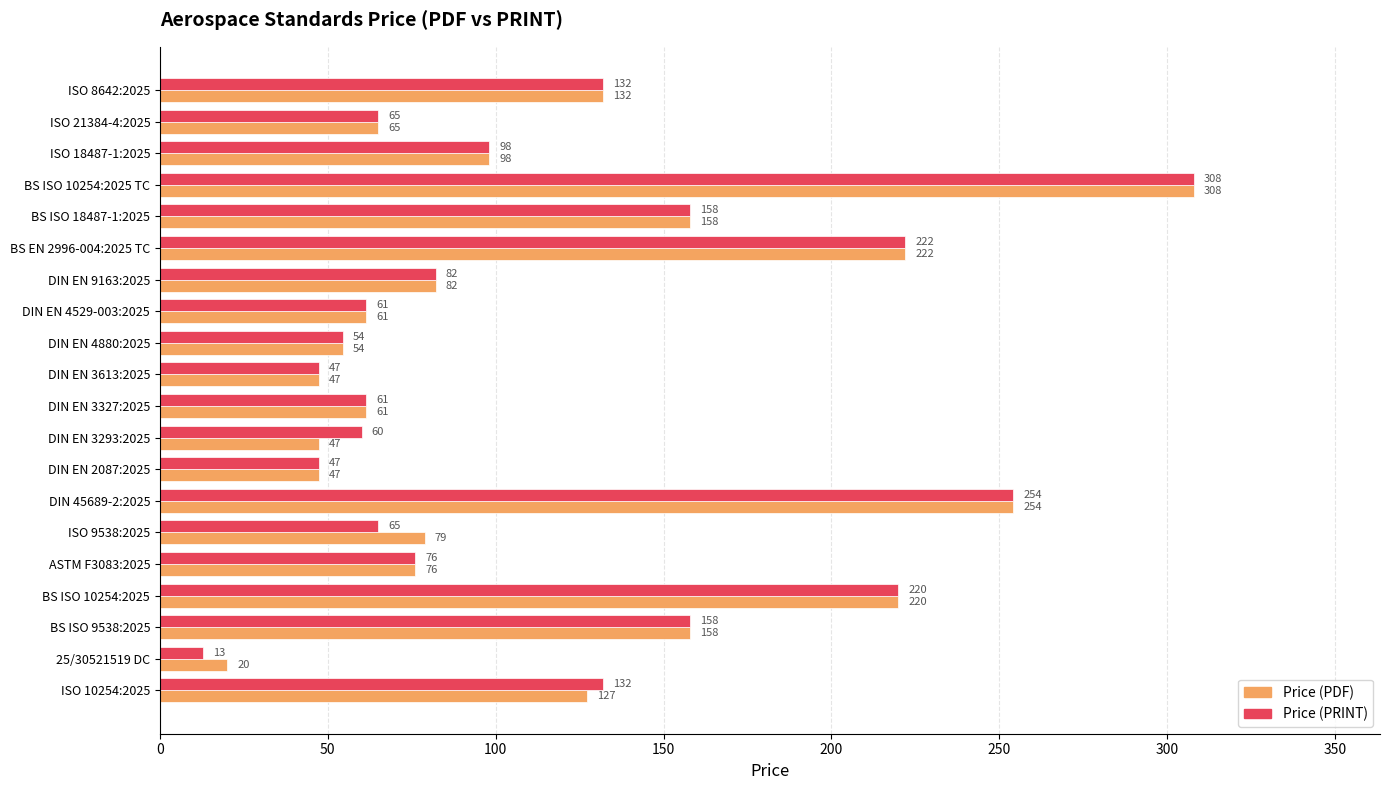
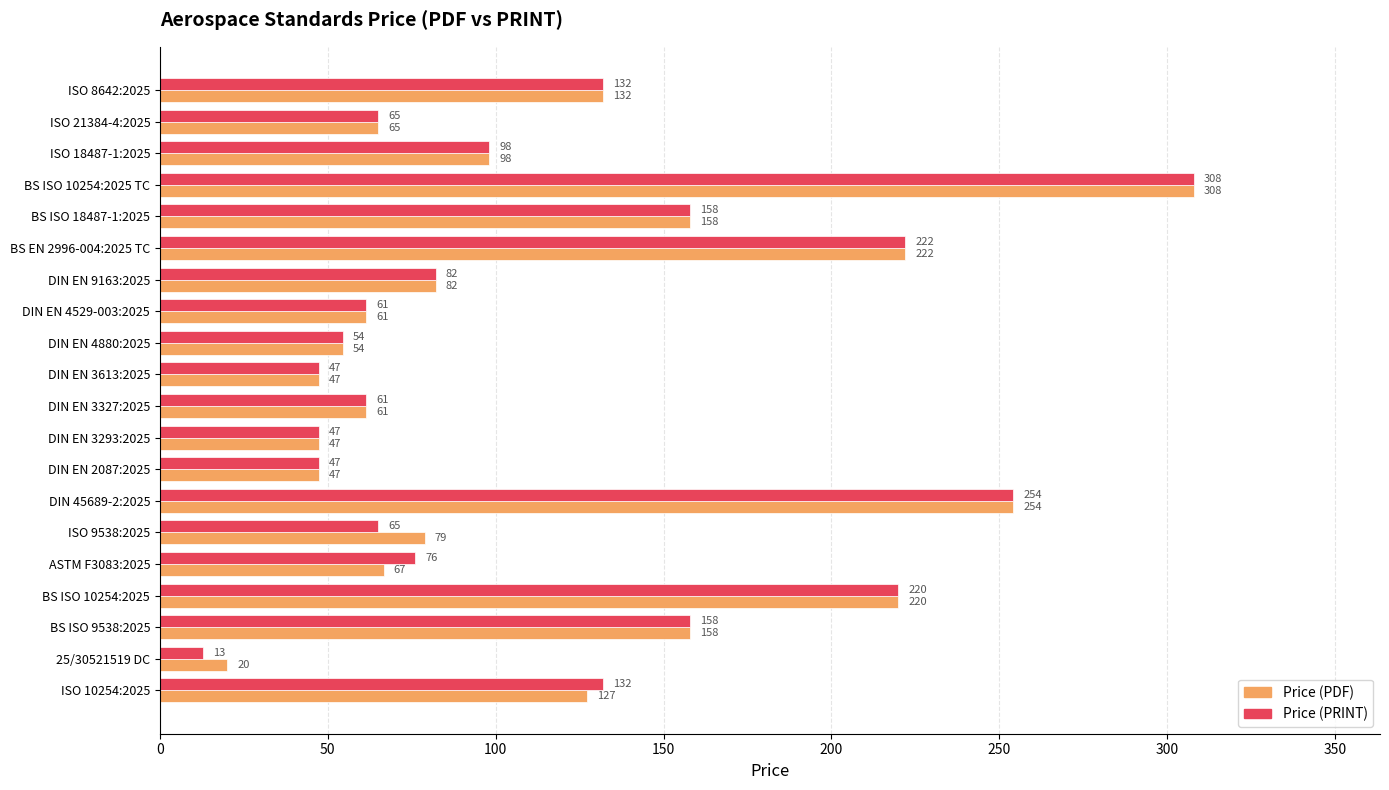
  {
    "Price (PDF)": {
      "ISO 8642:2025": 132,
      "ISO 21384-4:2025": 65,
      "ISO 18487-1:2025": 98,
      "BS ISO 10254:2025 TC": 308,
      "BS ISO 18487-1:2025": 158,
      "BS EN 2996-004:2025 TC": 222,
      "DIN EN 9163:2025": 82,
      "DIN EN 4529-003:2025": 61,
      "DIN EN 4880:2025": 54,
      "DIN EN 3613:2025": 47,
      "DIN EN 3327:2025": 61,
      "DIN EN 3293:2025": 47,
      "DIN EN 2087:2025": 47,
      "DIN 45689-2:2025": 254,
      "ISO 9538:2025": 79,
-     "ASTM F3083:2025": 76,
+     "ASTM F3083:2025": 67,
      "BS ISO 10254:2025": 220,
      "BS ISO 9538:2025": 158,
      "25/30521519 DC": 20,
      "ISO 10254:2025": 127
    },
    "Price (PRINT)": {
      "ISO 8642:2025": 132,
      "ISO 21384-4:2025": 65,
      "ISO 18487-1:2025": 98,
      "BS ISO 10254:2025 TC": 308,
      "BS ISO 18487-1:2025": 158,
      "BS EN 2996-004:2025 TC": 222,
      "DIN EN 9163:2025": 82,
      "DIN EN 4529-003:2025": 61,
      "DIN EN 4880:2025": 54,
      "DIN EN 3613:2025": 47,
      "DIN EN 3327:2025": 61,
-     "DIN EN 3293:2025": 60,
+     "DIN EN 3293:2025": 47,
      "DIN EN 2087:2025": 47,
      "DIN 45689-2:2025": 254,
      "ISO 9538:2025": 65,
      "ASTM F3083:2025": 76,
      "BS ISO 10254:2025": 220,
      "BS ISO 9538:2025": 158,
      "25/30521519 DC": 13,
      "ISO 10254:2025": 132
    }
  }
